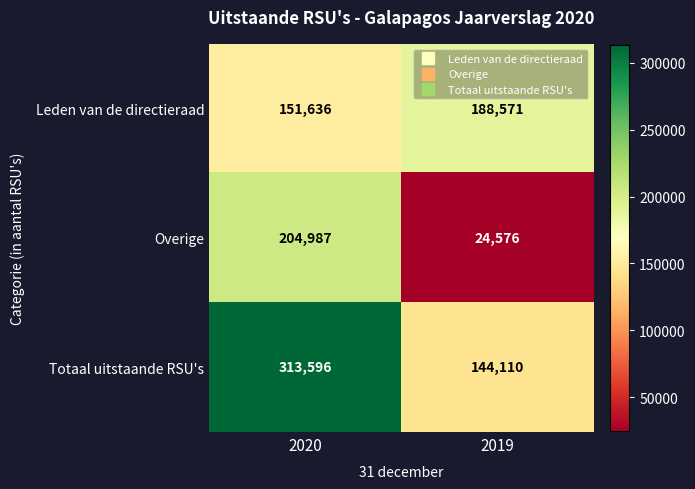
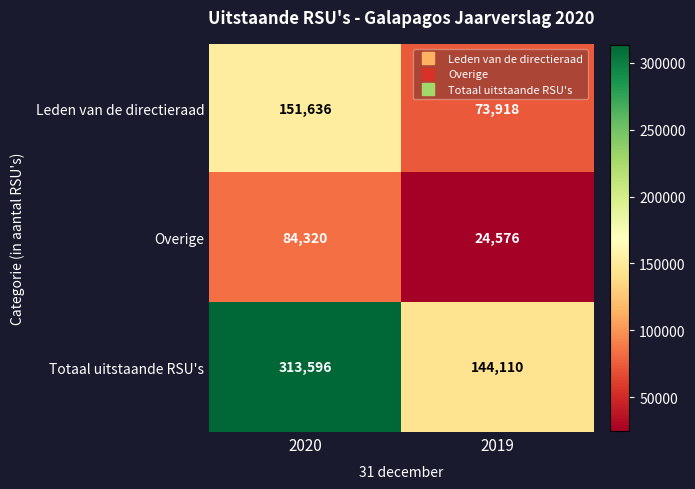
  {
    "Leden van de directieraad": {
      "2020": "151,636",
-     "2019": "188,571"
+     "2019": "73,918"
    },
    "Overige": {
-     "2020": "204,987",
+     "2020": "84,320",
      "2019": "24,576"
    },
    "Totaal uitstaande RSU's": {
      "2020": "313,596",
      "2019": "144,110"
    }
  }
